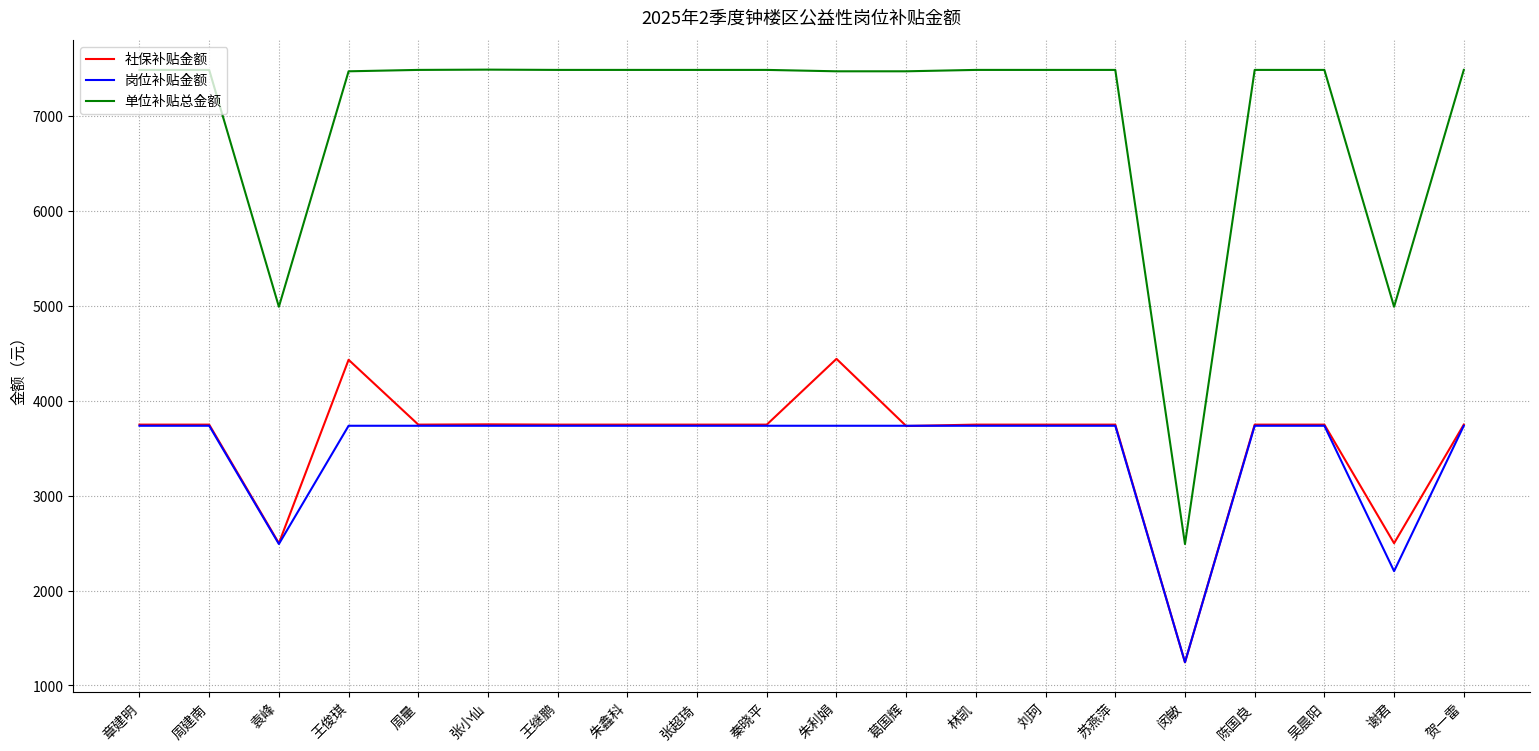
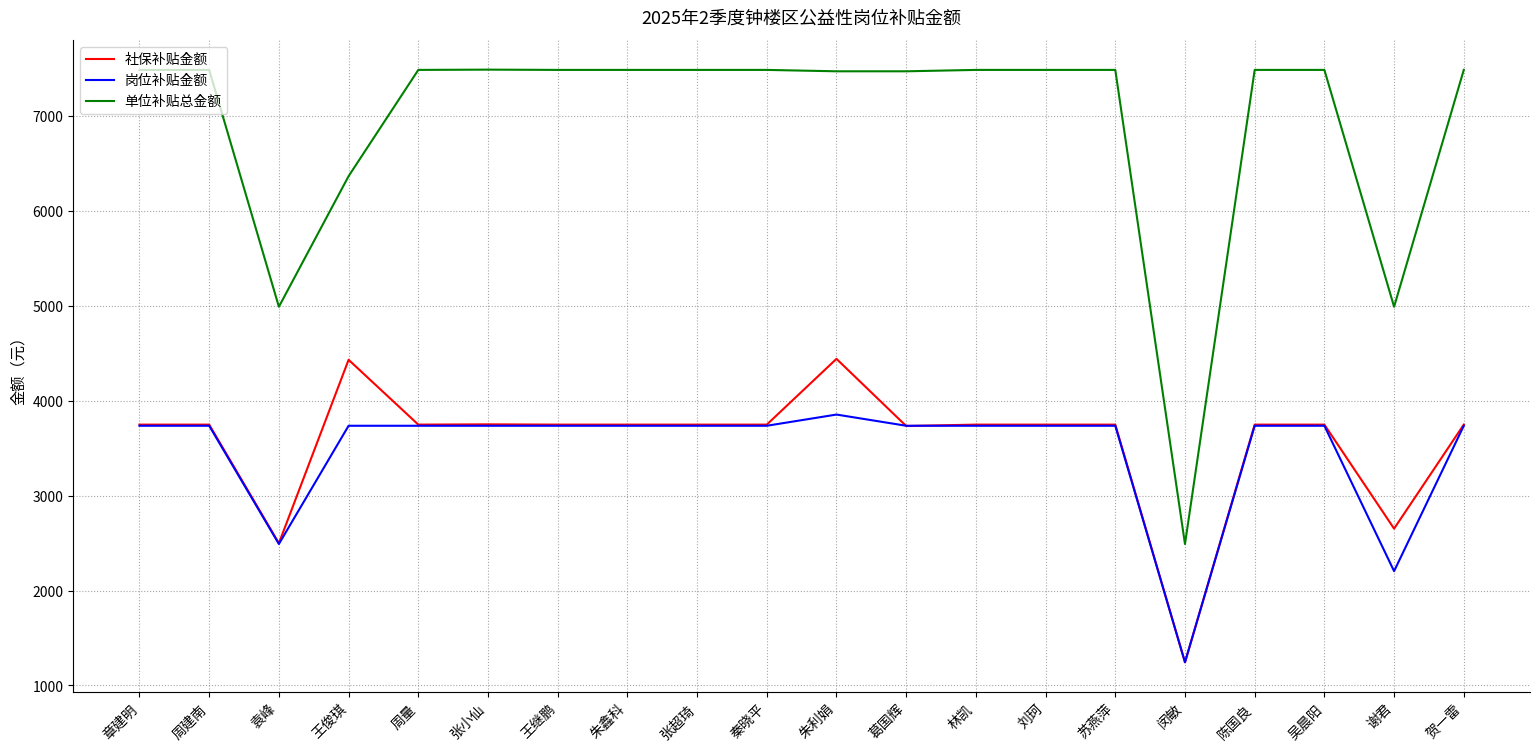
  {
    "社保补贴金额": {
      "王俊琪": 4400,
      "朱利娟": 4400,
-     "谢君": 2500
+     "谢君": 2700
    },
    "岗位补贴金额": {
      "王俊琪": 3700,
-     "朱利娟": 3700,
+     "朱利娟": 3900,
      "谢君": 2200
    },
    "单位补贴总金额": {
      "袁峰": 5000,
-     "王俊琪": 7500,
+     "王俊琪": 6400,
      "周量": 7500,
      "张小仙": 7500,
      "王继鹏": 7500,
      "朱鑫科": 7500,
      "张超琦": 7500,
      "秦晓平": 7500,
      "朱利娟": 7500,
      "葛国辉": 7500,
      "林凯": 7500,
      "刘珂": 7500,
      "苏燕萍": 7500,
      "闵敏": 2500,
      "陈国良": 7500,
      "吴晨阳": 7500,
      "谢君": 5000,
      "贺一雷": 7500
    }
  }
